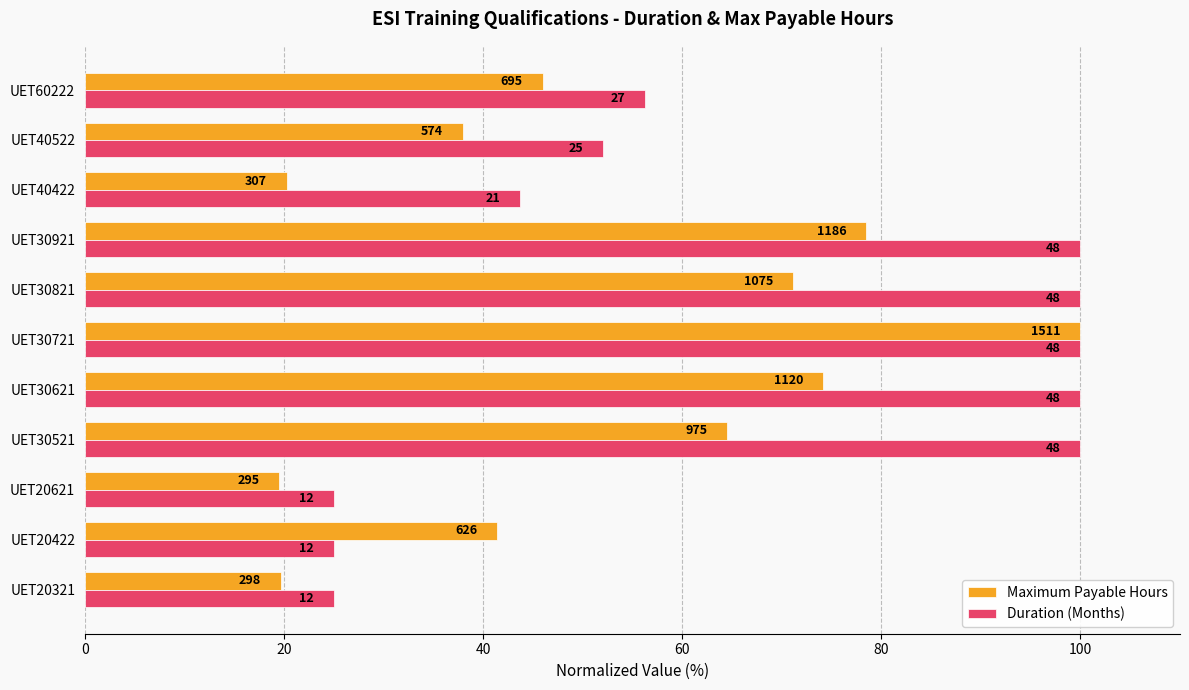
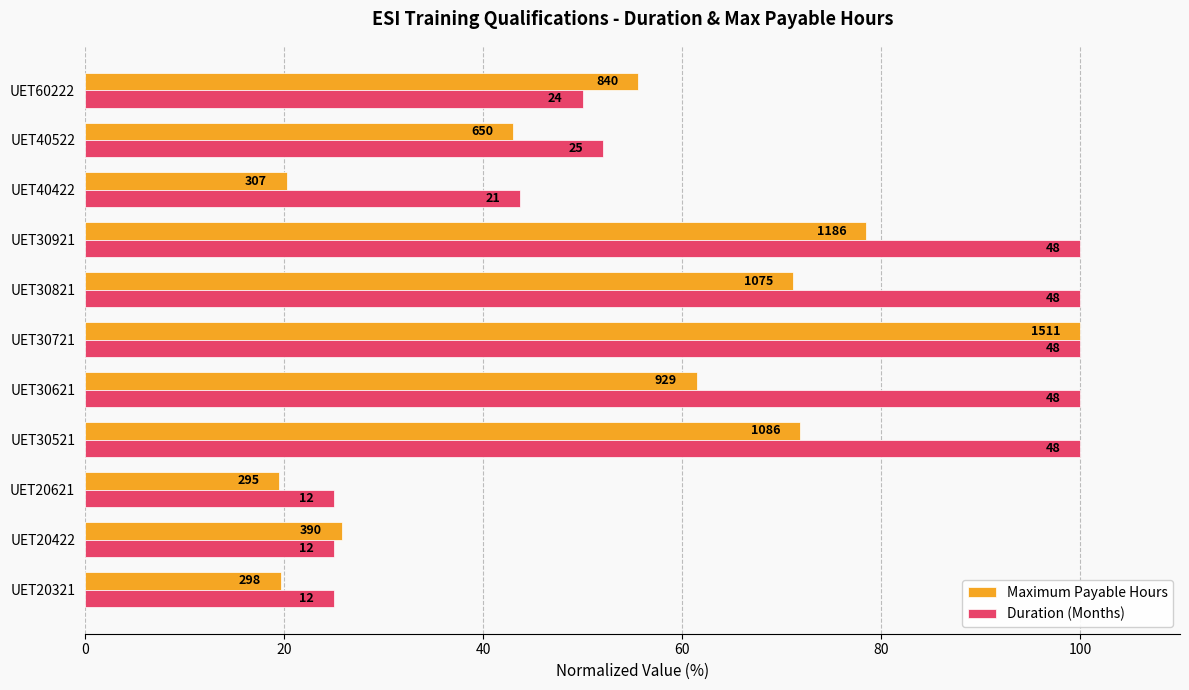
  {
    "Maximum Payable Hours": {
-     "UET60222": 695,
-     "UET40522": 574,
-     "UET30621": 1120,
-     "UET30521": 975,
-     "UET20422": 626
+     "UET60222": 840,
+     "UET40522": 650,
+     "UET30621": 929,
+     "UET30521": 1086,
+     "UET20422": 390
    },
    "Duration (Months)": {
-     "UET60222": 27
+     "UET60222": 24
    }
  }
